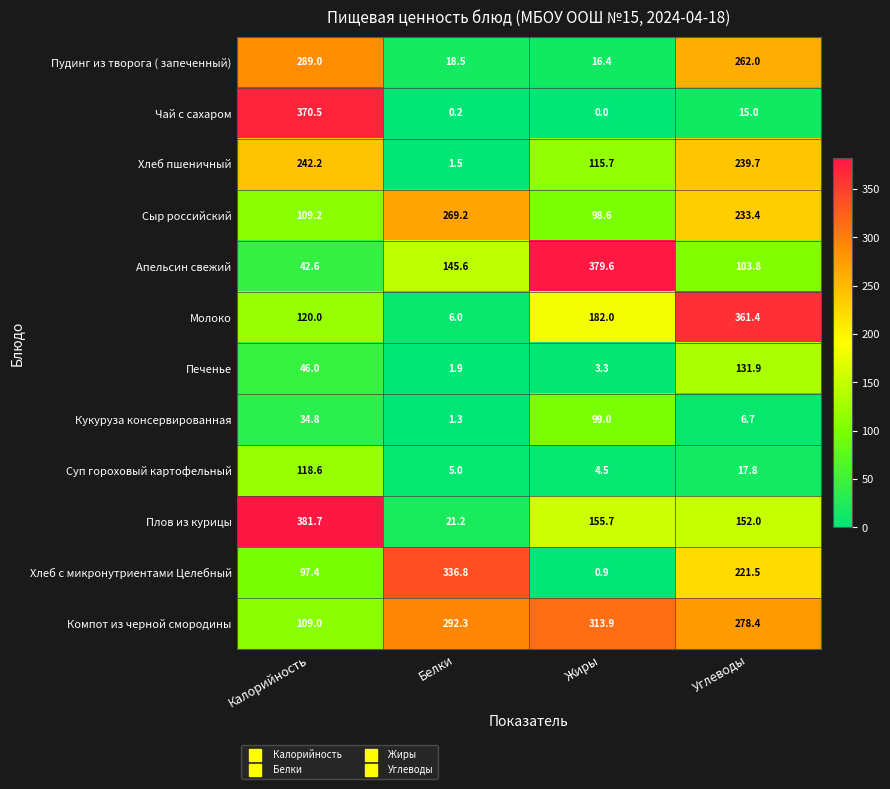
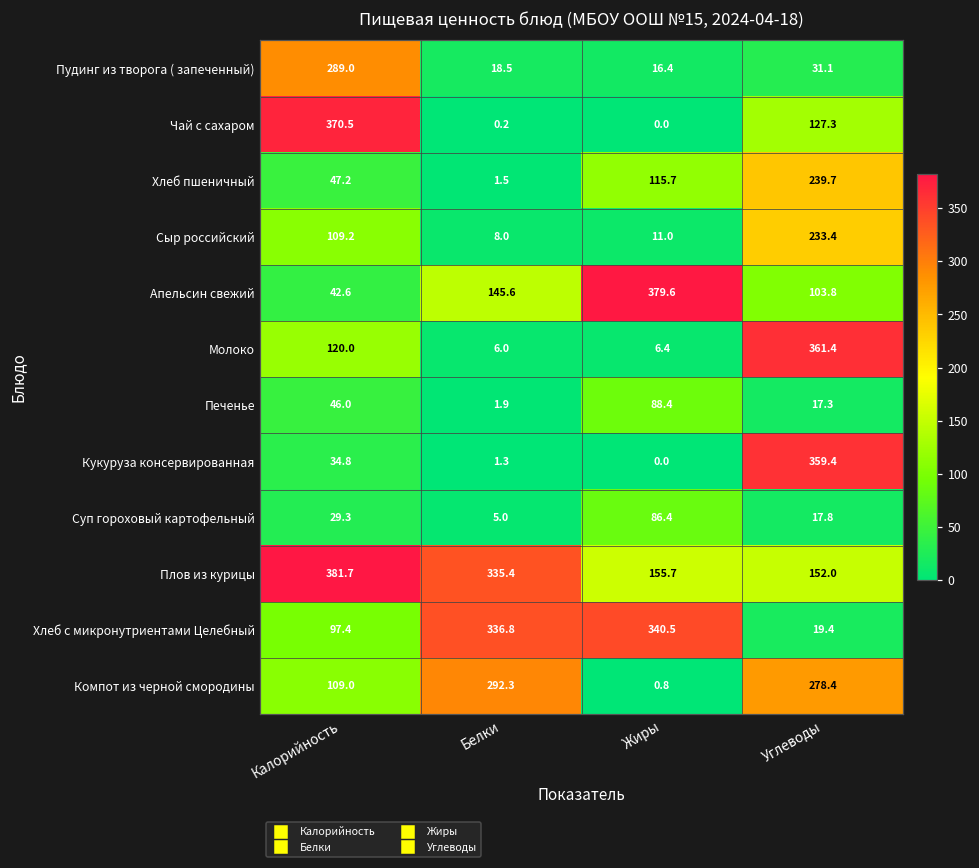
  {
    "Пудинг из творога ( запеченный)": {
      "Калорийность": 289.0,
      "Белки": 18.5,
      "Жиры": 16.4,
-     "Углеводы": 262.0
+     "Углеводы": 31.1
    },
    "Чай с сахаром": {
      "Калорийность": 370.5,
      "Белки": 0.2,
      "Жиры": 0.0,
-     "Углеводы": 15.0
+     "Углеводы": 127.3
    },
    "Хлеб пшеничный": {
-     "Калорийность": 242.2,
+     "Калорийность": 47.2,
      "Белки": 1.5,
      "Жиры": 115.7,
      "Углеводы": 239.7
    },
    "Сыр российский": {
      "Калорийность": 109.2,
-     "Белки": 269.2,
-     "Жиры": 98.6,
+     "Белки": 8.0,
+     "Жиры": 11.0,
      "Углеводы": 233.4
    },
    "Апельсин свежий": {
      "Калорийность": 42.6,
      "Белки": 145.6,
      "Жиры": 379.6,
      "Углеводы": 103.8
    },
    "Молоко": {
      "Калорийность": 120.0,
      "Белки": 6.0,
-     "Жиры": 182.0,
+     "Жиры": 6.4,
      "Углеводы": 361.4
    },
    "Печенье": {
      "Калорийность": 46.0,
      "Белки": 1.9,
-     "Жиры": 3.3,
-     "Углеводы": 131.9
+     "Жиры": 88.4,
+     "Углеводы": 17.3
    },
    "Кукуруза консервированная": {
      "Калорийность": 34.8,
      "Белки": 1.3,
-     "Жиры": 99.0,
-     "Углеводы": 6.7
+     "Жиры": 0.0,
+     "Углеводы": 359.4
    },
    "Суп гороховый картофельный": {
-     "Калорийность": 118.6,
+     "Калорийность": 29.3,
      "Белки": 5.0,
-     "Жиры": 4.5,
+     "Жиры": 86.4,
      "Углеводы": 17.8
    },
    "Плов из курицы": {
      "Калорийность": 381.7,
-     "Белки": 21.2,
+     "Белки": 335.4,
      "Жиры": 155.7,
      "Углеводы": 152.0
    },
    "Хлеб с микронутриентами Целебный": {
      "Калорийность": 97.4,
      "Белки": 336.8,
-     "Жиры": 0.9,
-     "Углеводы": 221.5
+     "Жиры": 340.5,
+     "Углеводы": 19.4
    },
    "Компот из черной смородины": {
      "Калорийность": 109.0,
      "Белки": 292.3,
-     "Жиры": 313.9,
+     "Жиры": 0.8,
      "Углеводы": 278.4
    }
  }
